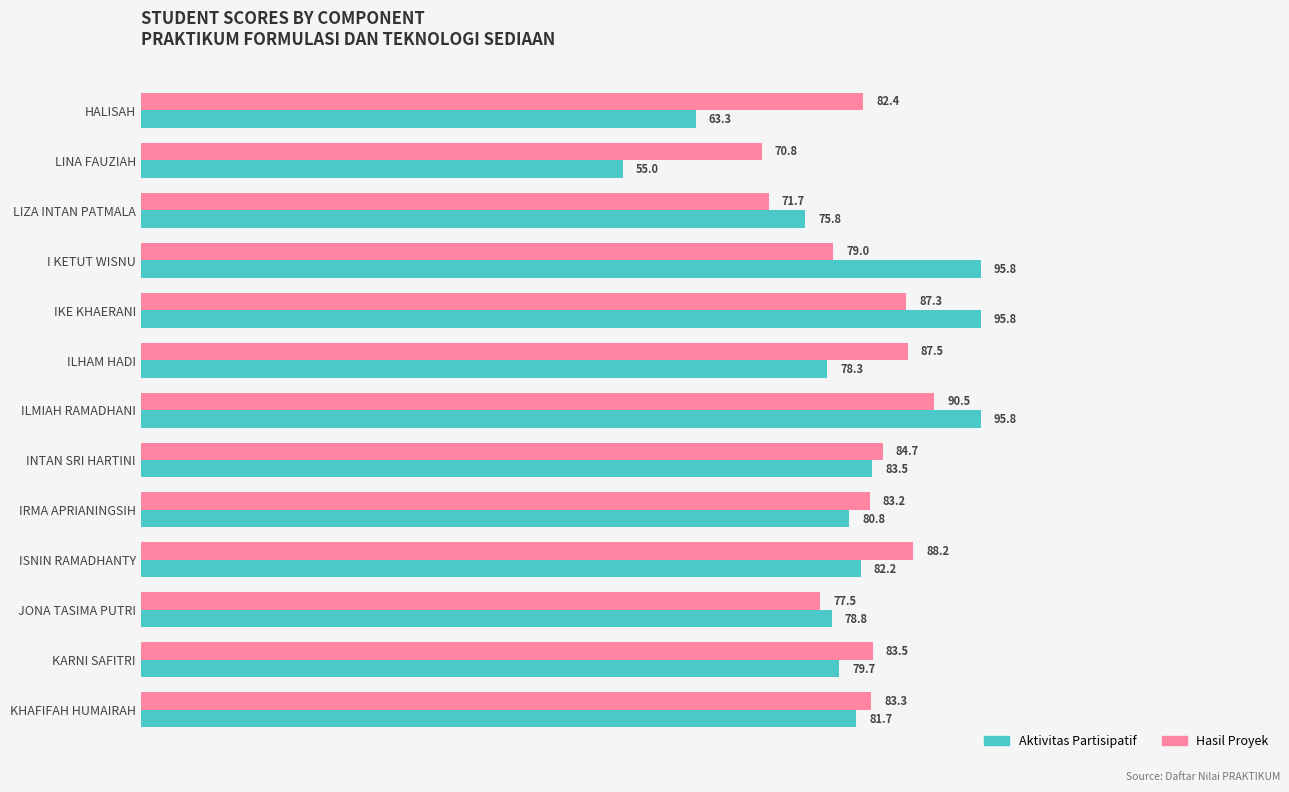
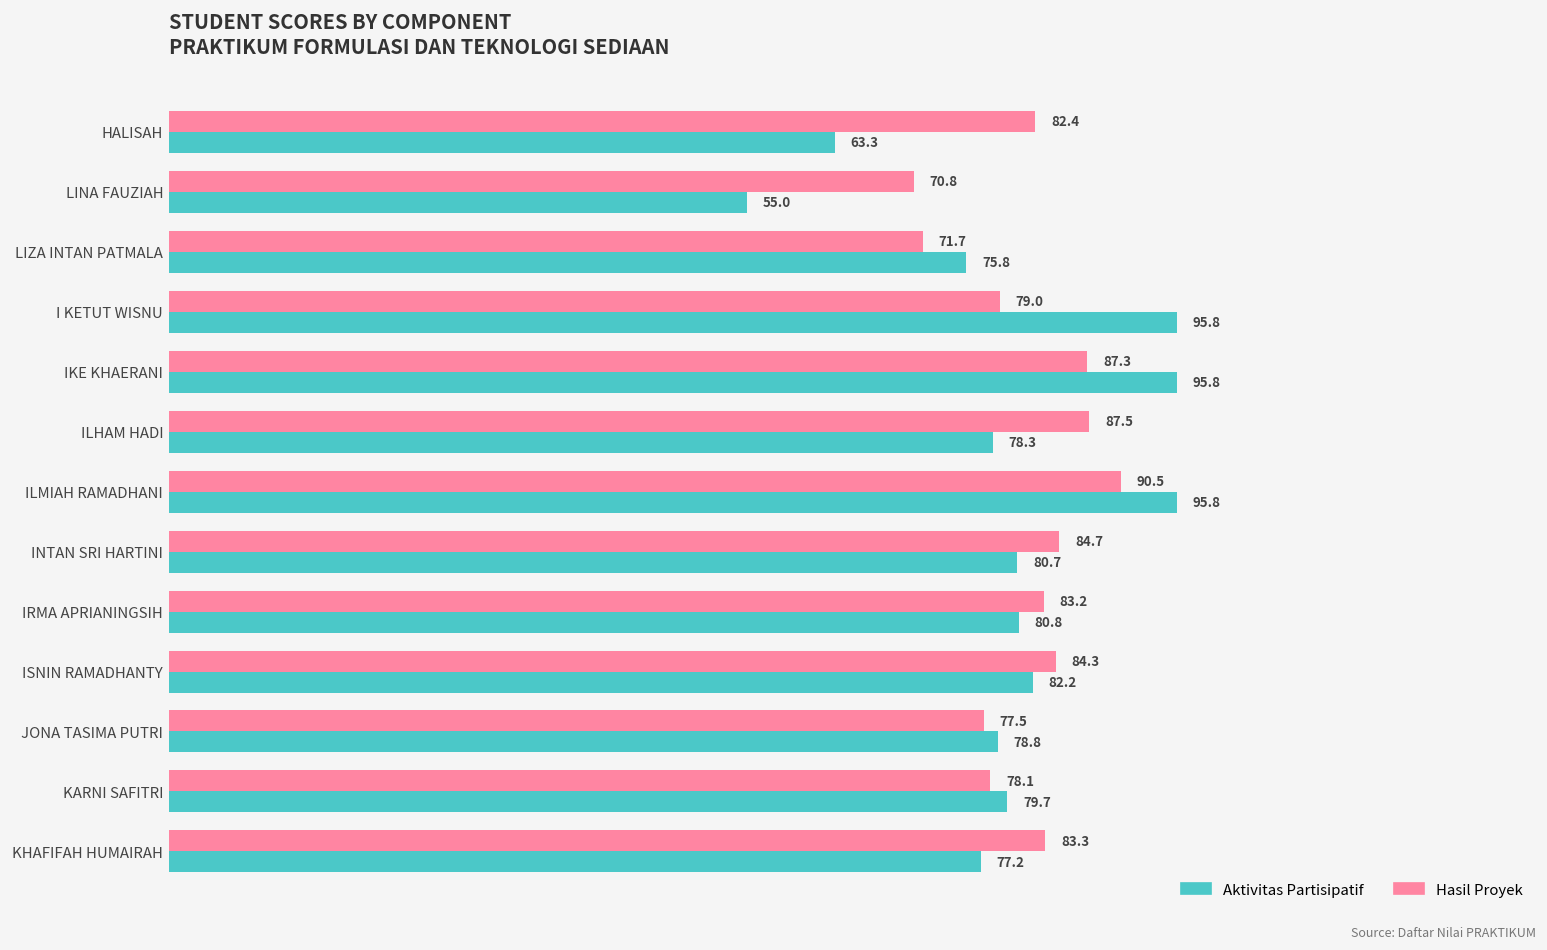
  {
    "Aktivitas Partisipatif": {
      "HALISAH": 63.3,
      "LINA FAUZIAH": 55.0,
      "LIZA INTAN PATMALA": 75.8,
      "I KETUT WISNU": 95.8,
      "IKE KHAERANI": 95.8,
      "ILHAM HADI": 78.3,
      "ILMIAH RAMADHANI": 95.8,
-     "INTAN SRI HARTINI": 83.5,
+     "INTAN SRI HARTINI": 80.7,
      "IRMA APRIANINGSIH": 80.8,
      "ISNIN RAMADHANTY": 82.2,
      "JONA TASIMA PUTRI": 78.8,
      "KARNI SAFITRI": 79.7,
-     "KHAFIFAH HUMAIRAH": 81.7
+     "KHAFIFAH HUMAIRAH": 77.2
    },
    "Hasil Proyek": {
      "HALISAH": 82.4,
      "LINA FAUZIAH": 70.8,
      "LIZA INTAN PATMALA": 71.7,
      "I KETUT WISNU": 79.0,
      "IKE KHAERANI": 87.3,
      "ILHAM HADI": 87.5,
      "ILMIAH RAMADHANI": 90.5,
      "INTAN SRI HARTINI": 84.7,
      "IRMA APRIANINGSIH": 83.2,
-     "ISNIN RAMADHANTY": 88.2,
+     "ISNIN RAMADHANTY": 84.3,
      "JONA TASIMA PUTRI": 77.5,
-     "KARNI SAFITRI": 83.5,
+     "KARNI SAFITRI": 78.1,
      "KHAFIFAH HUMAIRAH": 83.3
    }
  }
